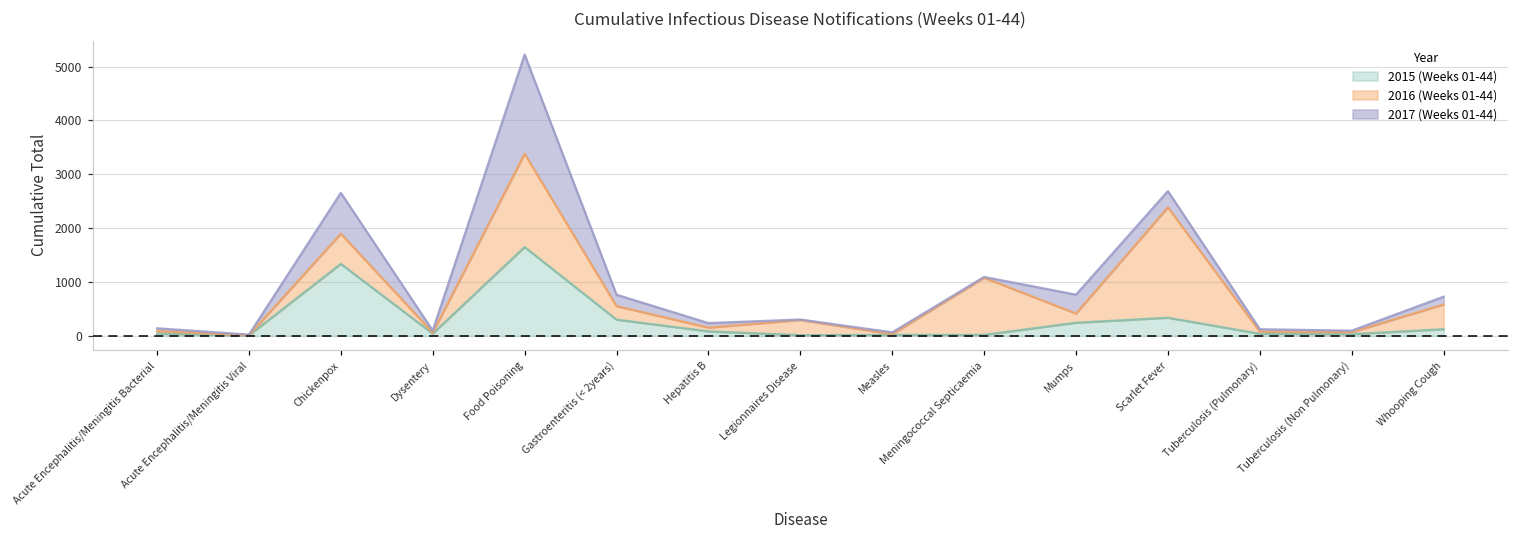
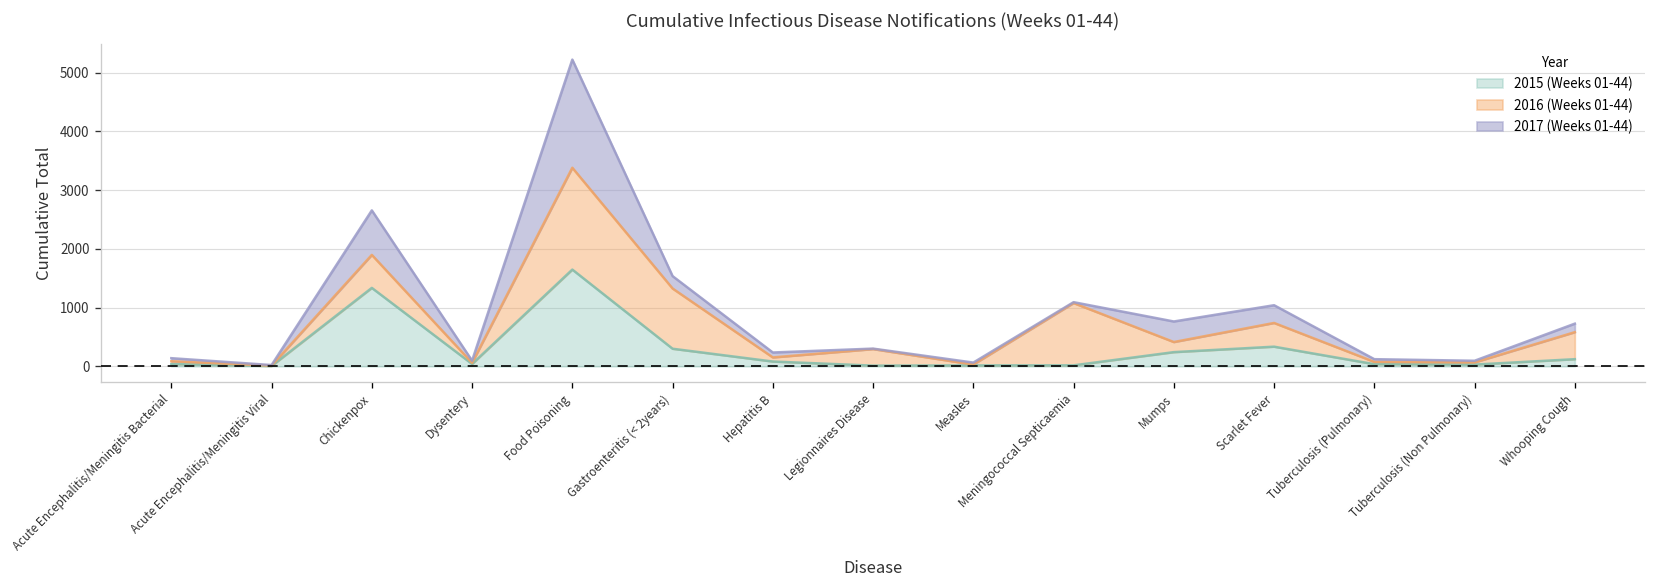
  {
    "2016 (Weeks 01-44)": {
      "Chickenpox": 600,
      "Food Poisoning": 1700,
-     "Gastroenteritis (< 2years)": 300,
+     "Gastroenteritis (< 2years)": 1000,
      "Hepatitis B": 100,
      "Mumps": 200,
-     "Scarlet Fever": 2100,
+     "Scarlet Fever": 400,
      "Whooping Cough": 500
    }
  }
